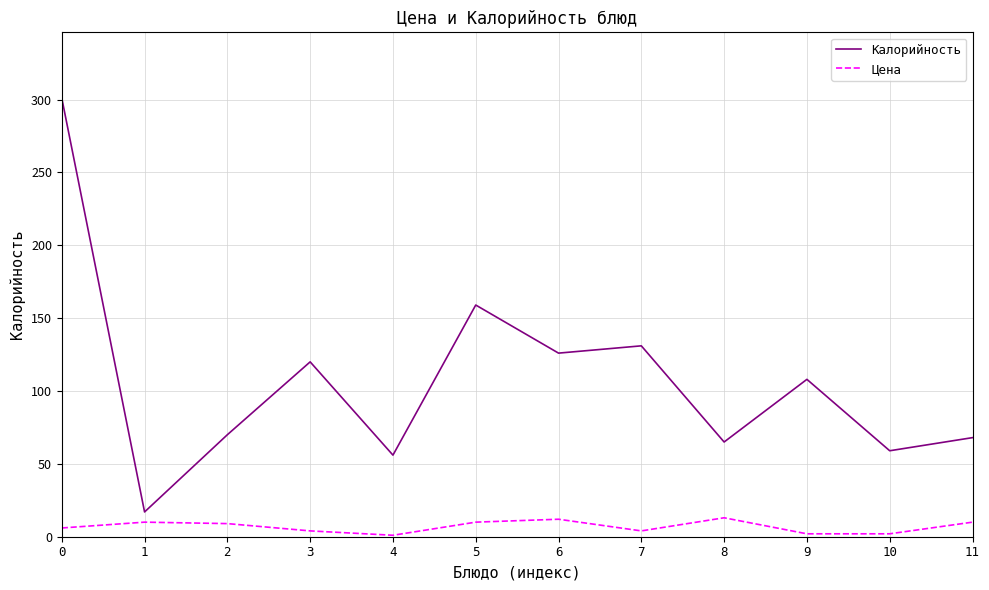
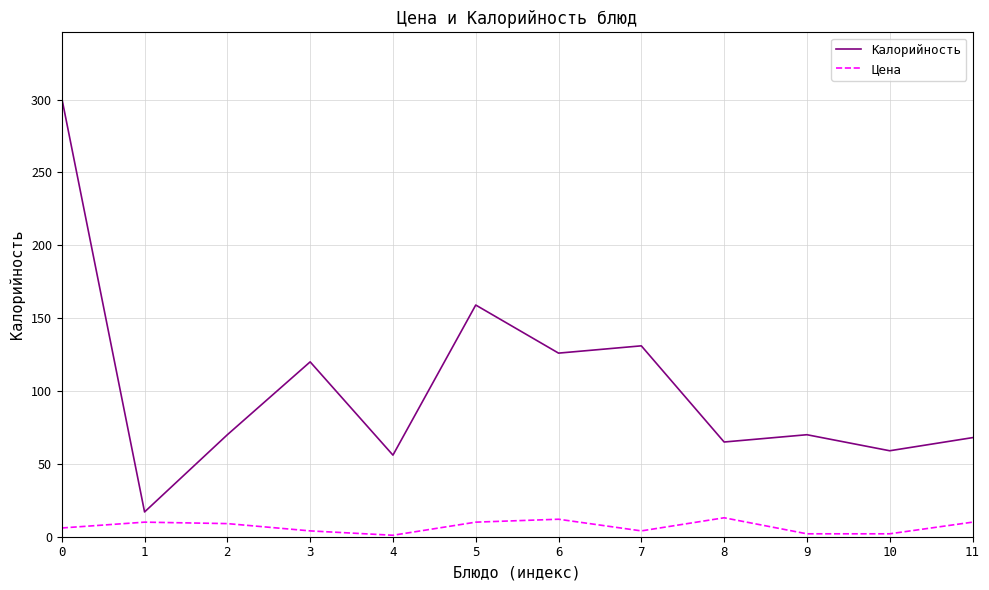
  {
    "Калорийность": {
      "0": 301,
      "1": 17,
      "2": 70,
      "3": 120,
      "4": 56,
      "5": 159,
      "6": 126,
      "7": 131,
      "8": 65,
-     "9": 108,
+     "9": 70,
      "10": 59,
      "11": 68
    },
    "Цена": {
      "0": 6,
      "1": 10,
      "2": 9,
      "3": 4,
      "4": 1,
      "5": 10,
      "6": 12,
      "7": 4,
      "8": 13,
      "9": 2,
      "10": 2,
      "11": 10
    }
  }
